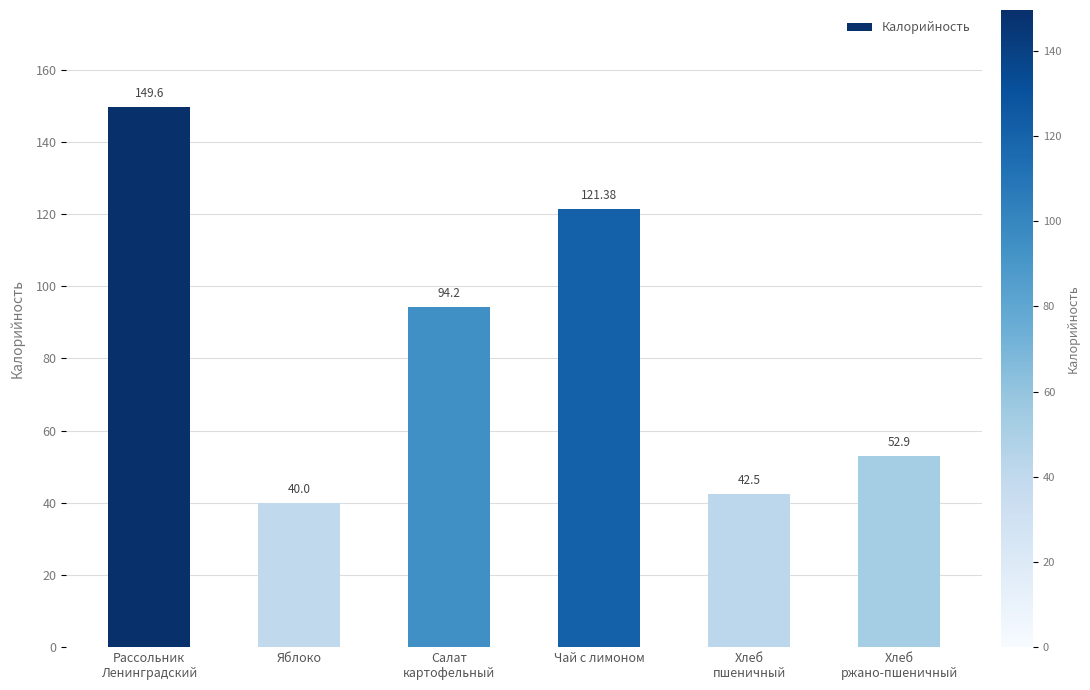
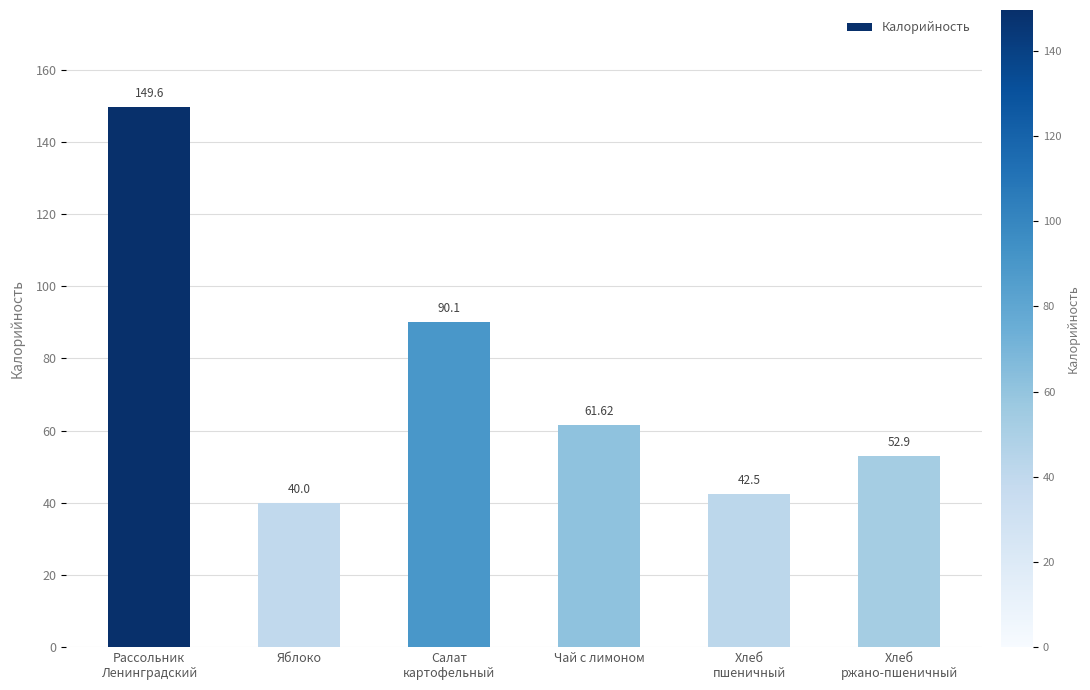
  {
    "Рассольник Ленинградский": 149.6,
    "Яблоко": 40.0,
-   "Салат картофельный": 94.2,
-   "Чай с лимоном": 121.38,
+   "Салат картофельный": 90.1,
+   "Чай с лимоном": 61.62,
    "Хлеб пшеничный": 42.5,
    "Хлеб ржано-пшеничный": 52.9
  }
